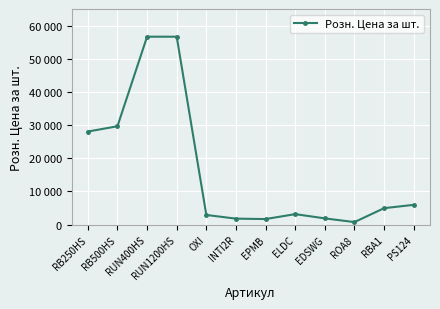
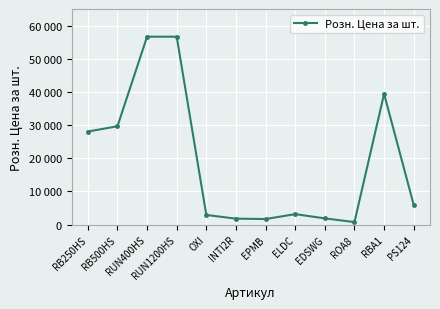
  {
    "RB250HS": 28000,
    "RB500HS": 30000,
    "RUN400HS": 57000,
    "RUN1200HS": 57000,
    "OXI": 3000,
    "INTI2R": 2000,
    "EPMB": 2000,
    "ELDC": 3000,
    "EDSWG": 2000,
    "ROA8": 1000,
-   "RBA1": 5000,
+   "RBA1": 39000,
    "PS124": 6000
  }
